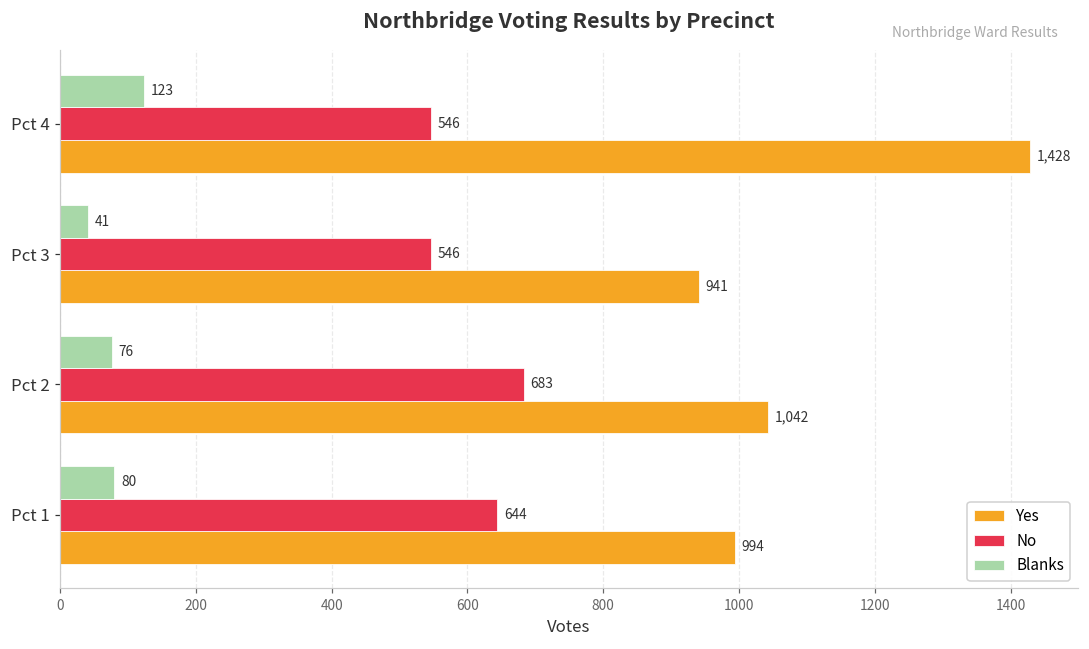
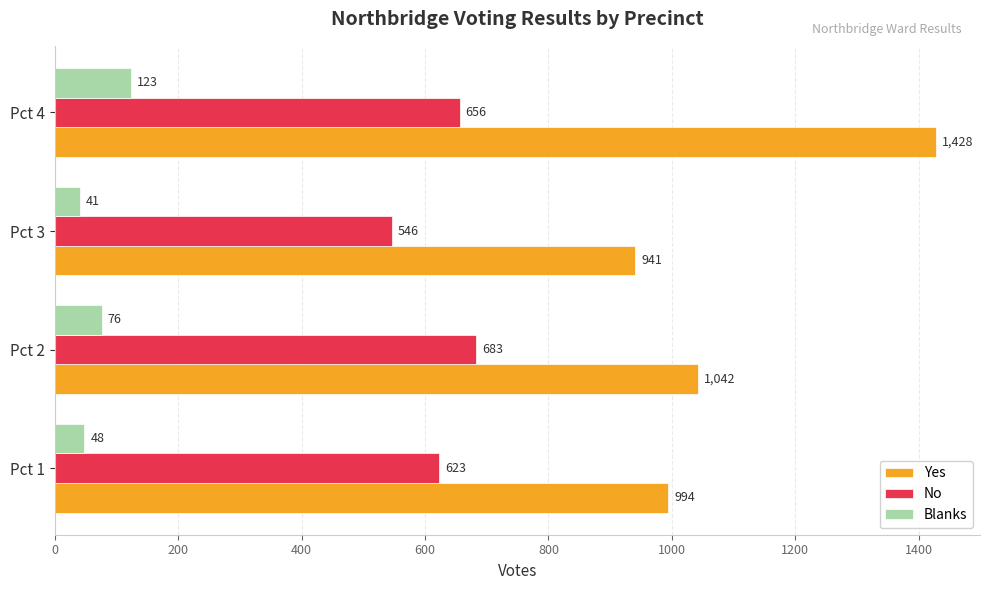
  {
    "Yes": {
      "Pct 4": "1,428",
      "Pct 3": "941",
      "Pct 2": "1,042",
      "Pct 1": "994"
    },
    "No": {
-     "Pct 4": "546",
+     "Pct 4": "656",
      "Pct 3": "546",
      "Pct 2": "683",
-     "Pct 1": "644"
+     "Pct 1": "623"
    },
    "Blanks": {
      "Pct 4": "123",
      "Pct 3": "41",
      "Pct 2": "76",
-     "Pct 1": "80"
+     "Pct 1": "48"
    }
  }
